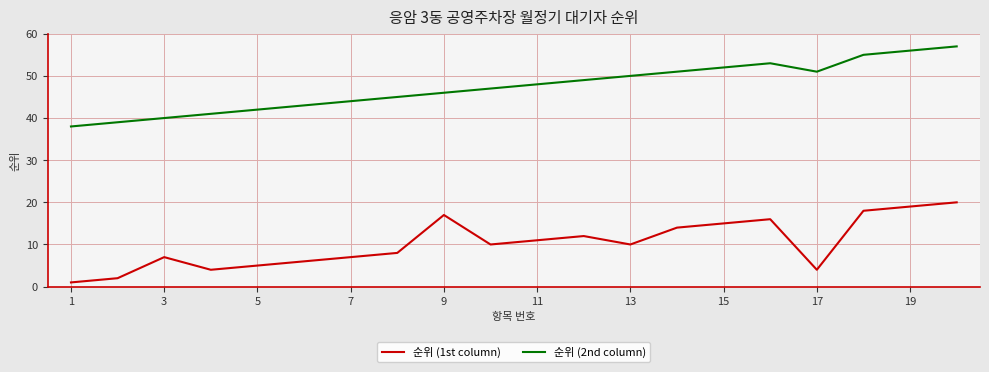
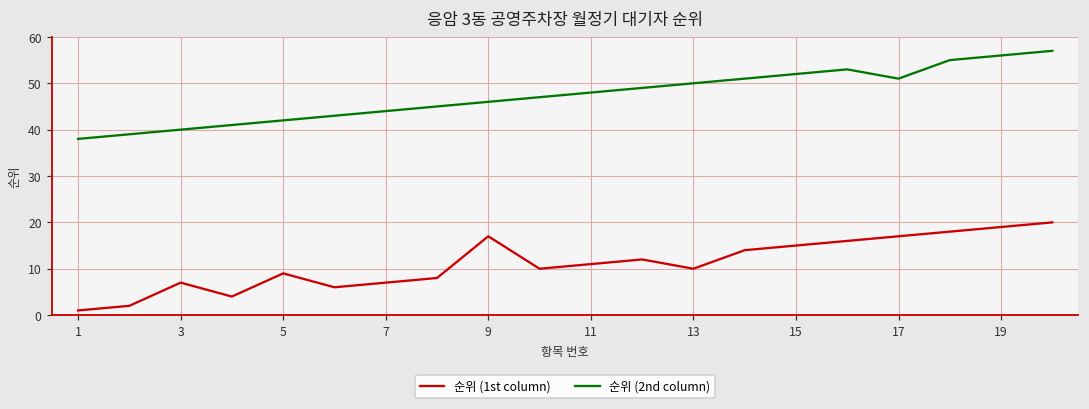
  {
    "순위 (1st column)": {
      "1": 1,
      "3": 7,
-     "5": 5,
+     "5": 9,
      "7": 7,
      "9": 17,
      "11": 11,
      "13": 10,
      "15": 15,
-     "17": 4,
+     "17": 17,
      "19": 19
    },
    "순위 (2nd column)": {
      "1": 38,
      "3": 40,
      "5": 42,
      "7": 44,
      "9": 46,
      "11": 48,
      "13": 50,
      "15": 52,
      "17": 51,
      "19": 56
    }
  }
